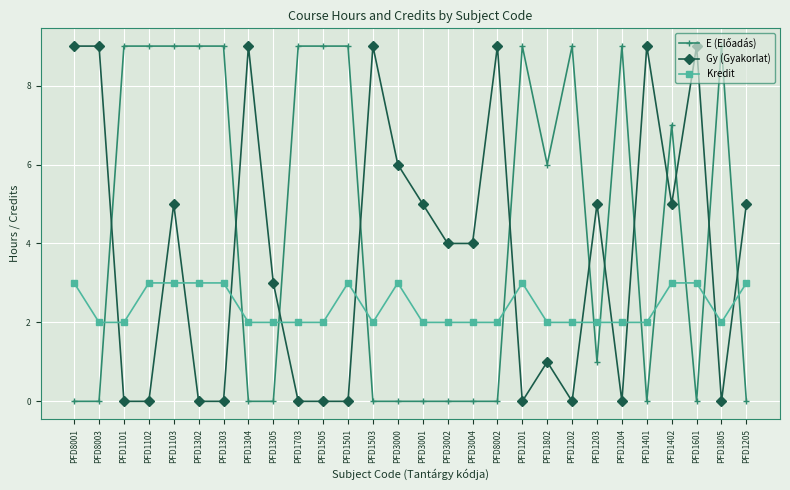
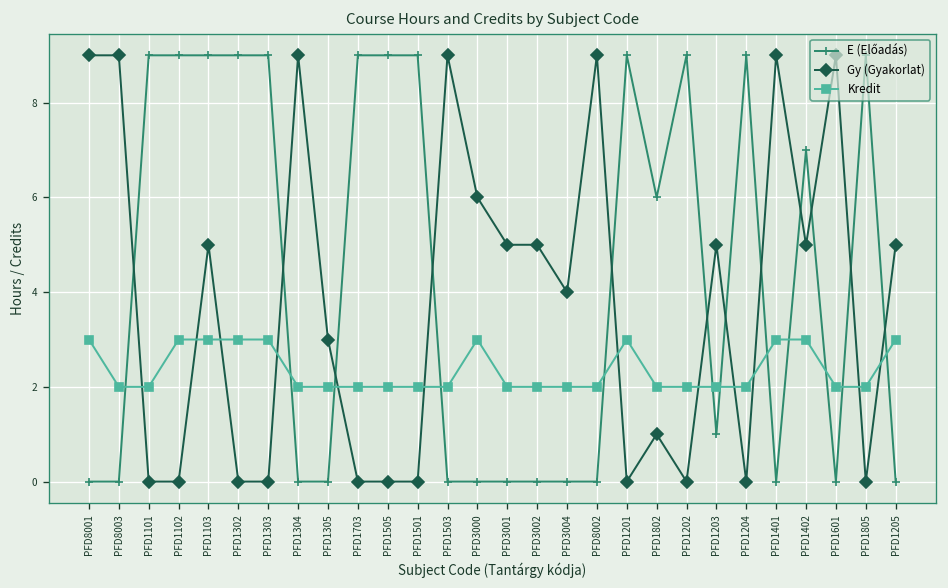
  {
    "E (Előadás)": {
      "PFD8001": 0,
      "PFD8003": 0,
      "PFD1101": 9,
      "PFD1102": 9,
      "PFD1103": 9,
      "PFD1302": 9,
      "PFD1303": 9,
      "PFD1304": 0,
      "PFD1305": 0,
      "PFD1703": 9,
      "PFD1505": 9,
      "PFD1501": 9,
      "PFD1503": 0,
      "PFD3000": 0,
      "PFD3001": 0,
      "PFD3002": 0,
      "PFD3004": 0,
      "PFD8002": 0,
      "PFD1201": 9,
      "PFD1802": 6,
      "PFD1202": 9,
      "PFD1203": 1,
      "PFD1204": 9,
      "PFD1401": 0,
      "PFD1402": 7,
      "PFD1601": 0,
      "PFD1205": 0
    },
    "Gy (Gyakorlat)": {
      "PFD8001": 9,
      "PFD8003": 9,
      "PFD1101": 0,
      "PFD1102": 0,
      "PFD1103": 5,
      "PFD1302": 0,
      "PFD1303": 0,
      "PFD1304": 9,
      "PFD1305": 3,
      "PFD1703": 0,
      "PFD1505": 0,
      "PFD1501": 0,
      "PFD1503": 9,
      "PFD3000": 6,
      "PFD3001": 5,
-     "PFD3002": 4,
+     "PFD3002": 5,
      "PFD3004": 4,
      "PFD8002": 9,
      "PFD1201": 0,
      "PFD1802": 1,
      "PFD1202": 0,
      "PFD1203": 5,
      "PFD1204": 0,
      "PFD1401": 9,
      "PFD1402": 5,
      "PFD1805": 0,
      "PFD1205": 5
    },
    "Kredit": {
      "PFD8001": 3,
      "PFD8003": 2,
      "PFD1101": 2,
      "PFD1102": 3,
      "PFD1103": 3,
      "PFD1302": 3,
      "PFD1303": 3,
      "PFD1304": 2,
      "PFD1305": 2,
      "PFD1703": 2,
      "PFD1505": 2,
-     "PFD1501": 3,
+     "PFD1501": 2,
      "PFD1503": 2,
      "PFD3000": 3,
      "PFD3001": 2,
      "PFD3002": 2,
      "PFD3004": 2,
      "PFD8002": 2,
      "PFD1201": 3,
      "PFD1802": 2,
      "PFD1202": 2,
      "PFD1203": 2,
      "PFD1204": 2,
-     "PFD1401": 2,
+     "PFD1401": 3,
      "PFD1402": 3,
-     "PFD1601": 3,
+     "PFD1601": 2,
      "PFD1805": 2,
      "PFD1205": 3
    }
  }
